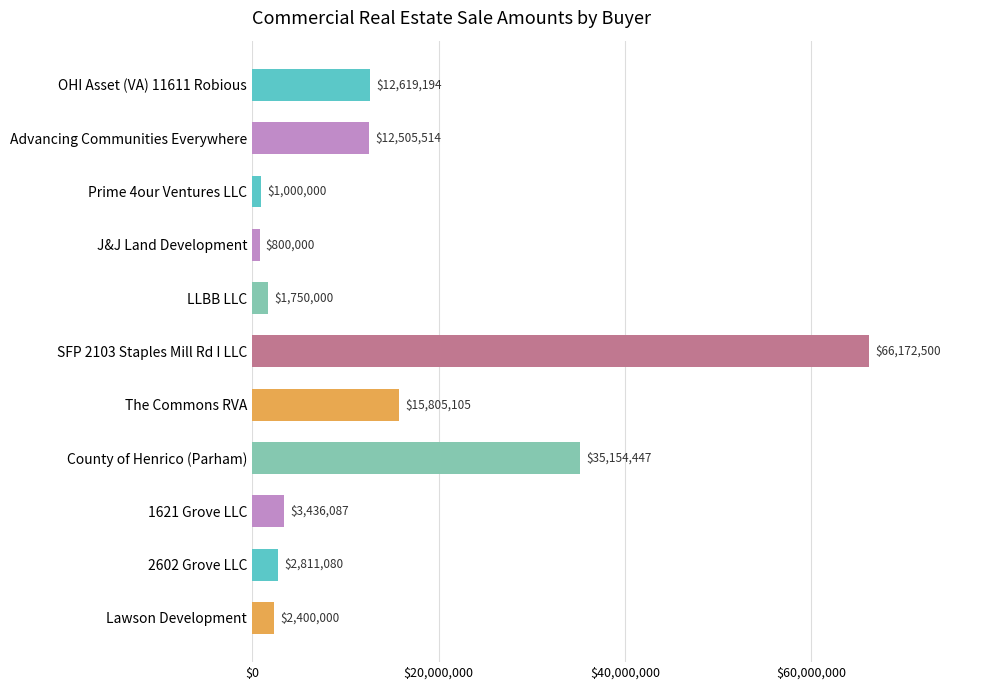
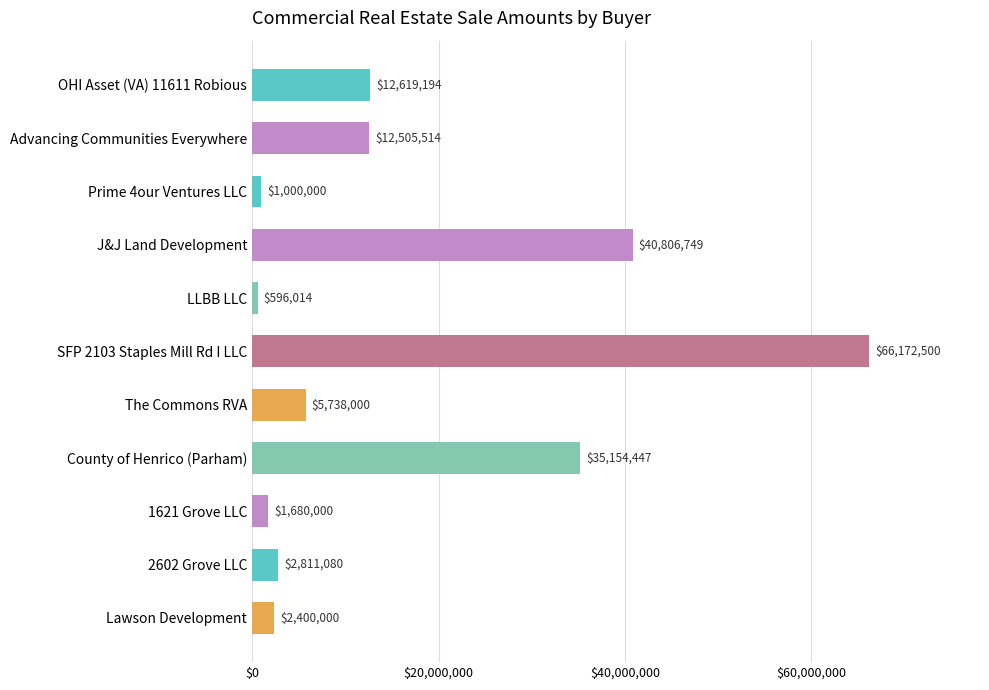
  {
    "OHI Asset (VA) 11611 Robious": "$12,619,194",
    "Advancing Communities Everywhere": "$12,505,514",
    "Prime 4our Ventures LLC": "$1,000,000",
-   "J&J Land Development": "$800,000",
-   "LLBB LLC": "$1,750,000",
+   "J&J Land Development": "$40,806,749",
+   "LLBB LLC": "$596,014",
    "SFP 2103 Staples Mill Rd I LLC": "$66,172,500",
-   "The Commons RVA": "$15,805,105",
+   "The Commons RVA": "$5,738,000",
    "County of Henrico (Parham)": "$35,154,447",
-   "1621 Grove LLC": "$3,436,087",
+   "1621 Grove LLC": "$1,680,000",
    "2602 Grove LLC": "$2,811,080",
    "Lawson Development": "$2,400,000"
  }
